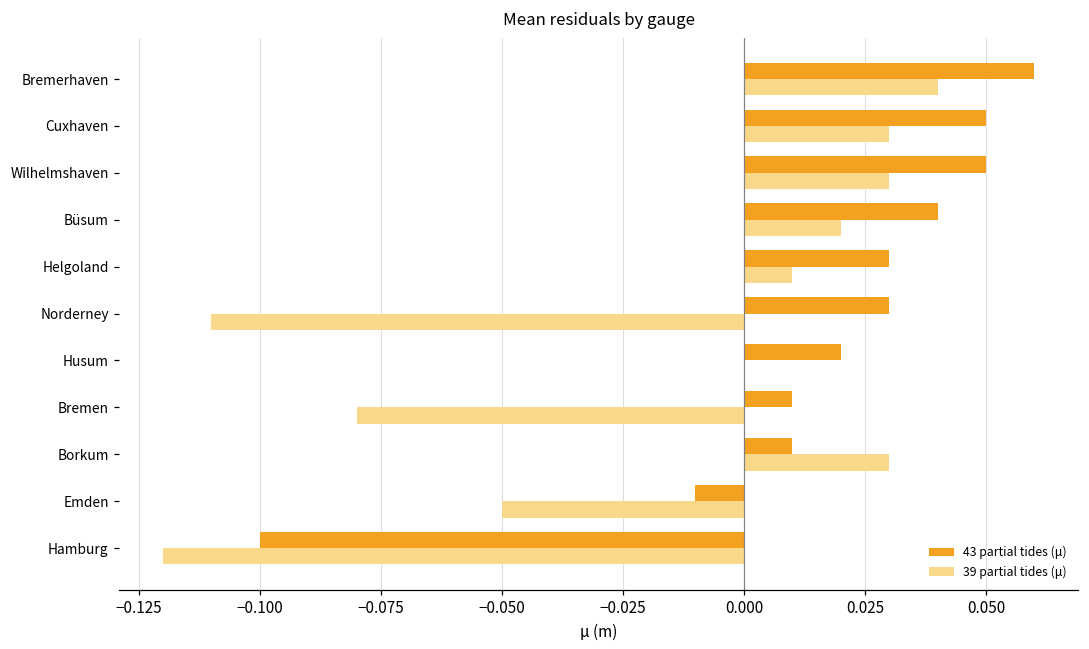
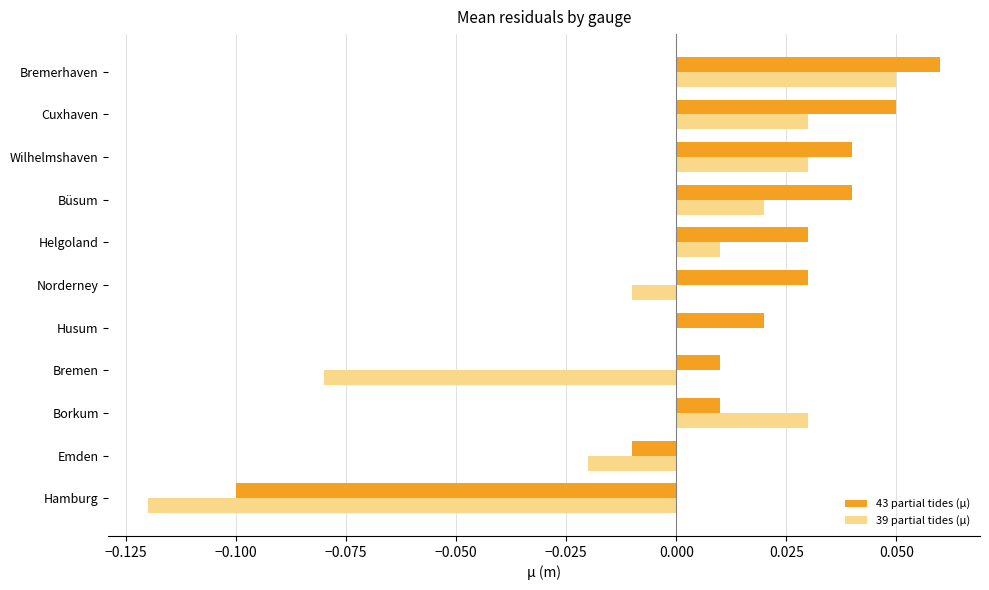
  {
    "43 partial tides (μ)": {
      "Bremerhaven": 0.06,
      "Cuxhaven": 0.05,
-     "Wilhelmshaven": 0.05,
+     "Wilhelmshaven": 0.04,
      "Büsum": 0.04,
      "Helgoland": 0.03,
      "Norderney": 0.03,
      "Husum": 0.02,
      "Bremen": 0.01,
      "Borkum": 0.01,
      "Emden": -0.01,
      "Hamburg": -0.10
    },
    "39 partial tides (μ)": {
-     "Bremerhaven": 0.04,
+     "Bremerhaven": 0.05,
      "Cuxhaven": 0.03,
      "Wilhelmshaven": 0.03,
      "Büsum": 0.02,
      "Helgoland": 0.01,
-     "Norderney": -0.11,
+     "Norderney": -0.01,
      "Husum": 0.00,
      "Bremen": -0.08,
      "Borkum": 0.03,
-     "Emden": -0.05,
+     "Emden": -0.02,
      "Hamburg": -0.12
    }
  }
